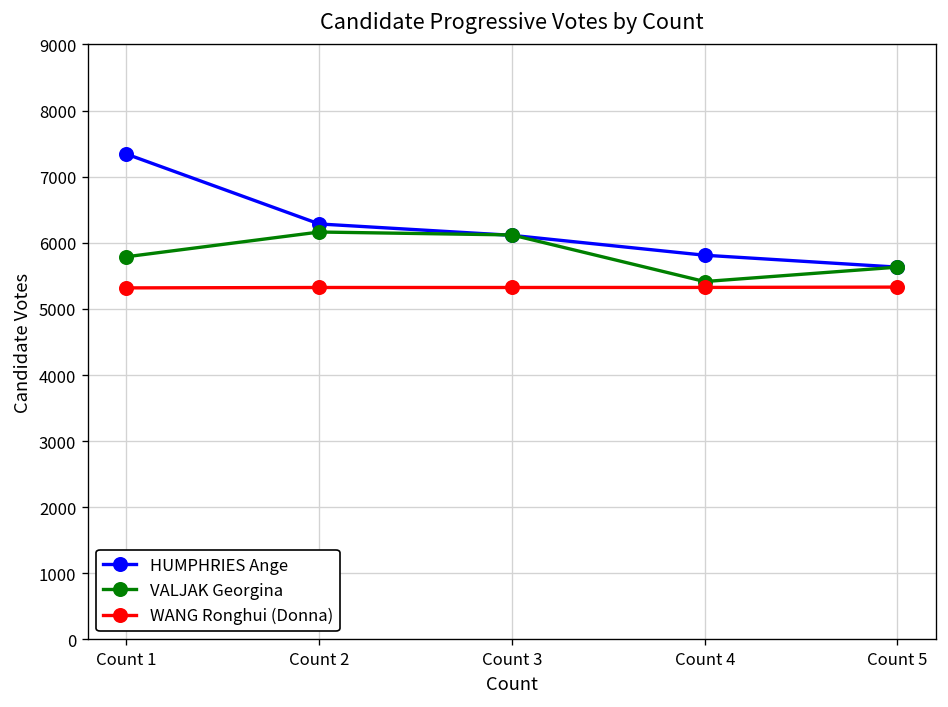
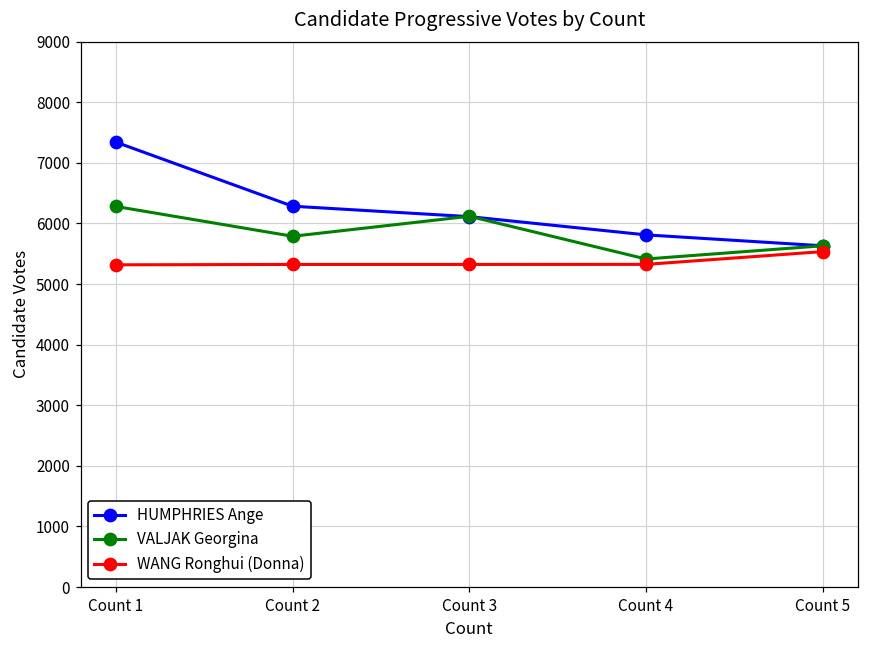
  {
    "HUMPHRIES Ange": {
      "Count 1": 7300,
      "Count 2": 6300,
      "Count 4": 5800
    },
    "VALJAK Georgina": {
-     "Count 1": 5800,
-     "Count 2": 6200,
+     "Count 1": 6300,
+     "Count 2": 5800,
      "Count 4": 5400
    },
    "WANG Ronghui (Donna)": {
      "Count 1": 5300,
      "Count 2": 5300,
      "Count 3": 5300,
      "Count 4": 5300,
-     "Count 5": 5300
+     "Count 5": 5500
    }
  }
